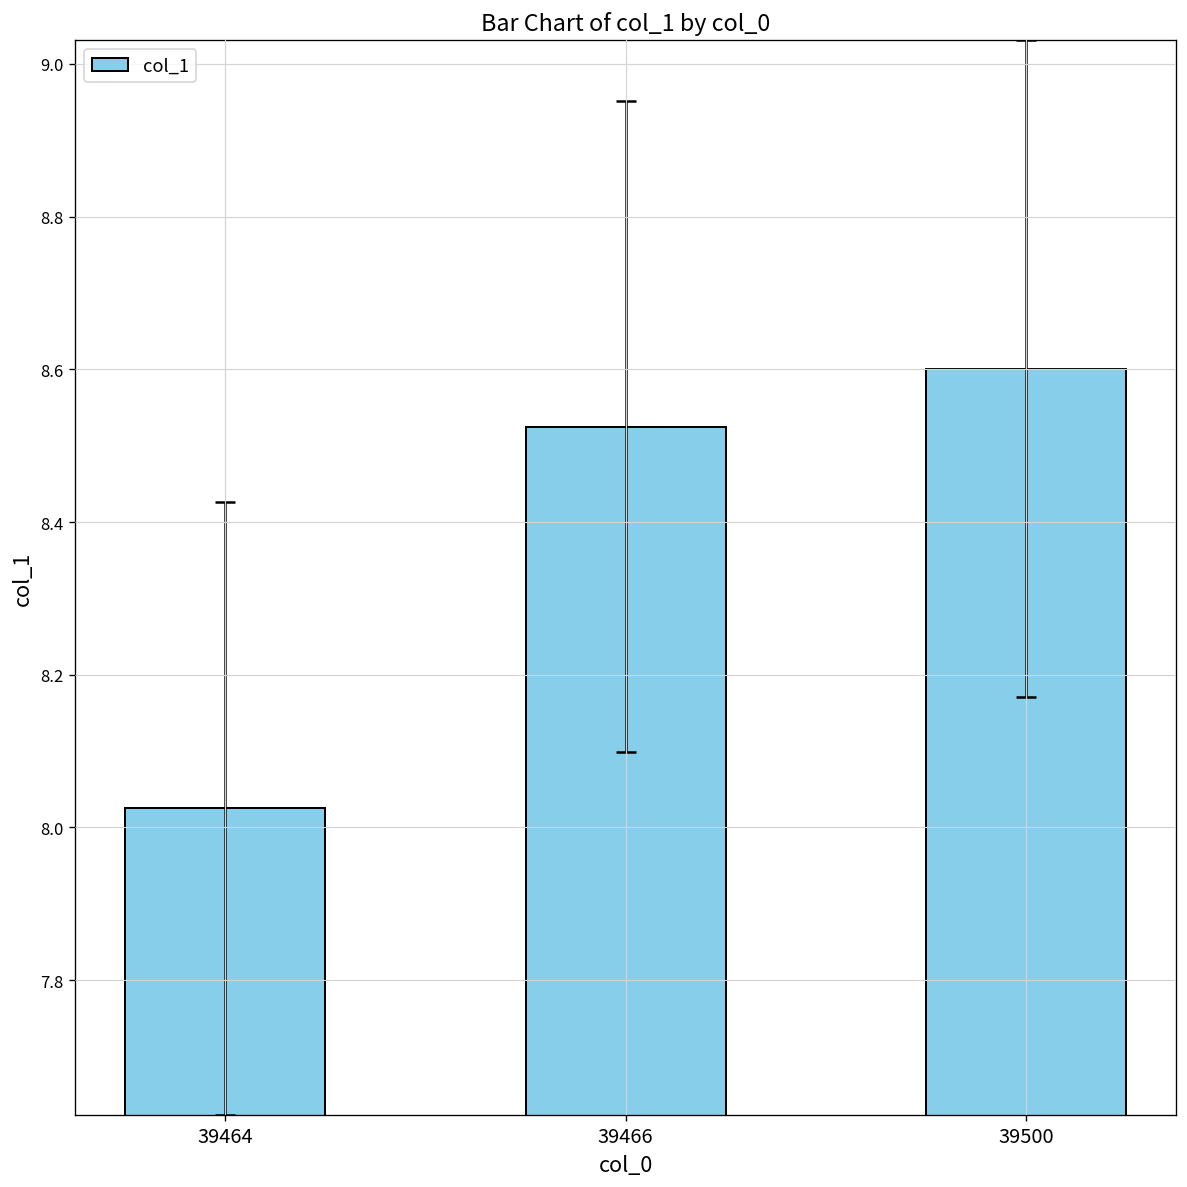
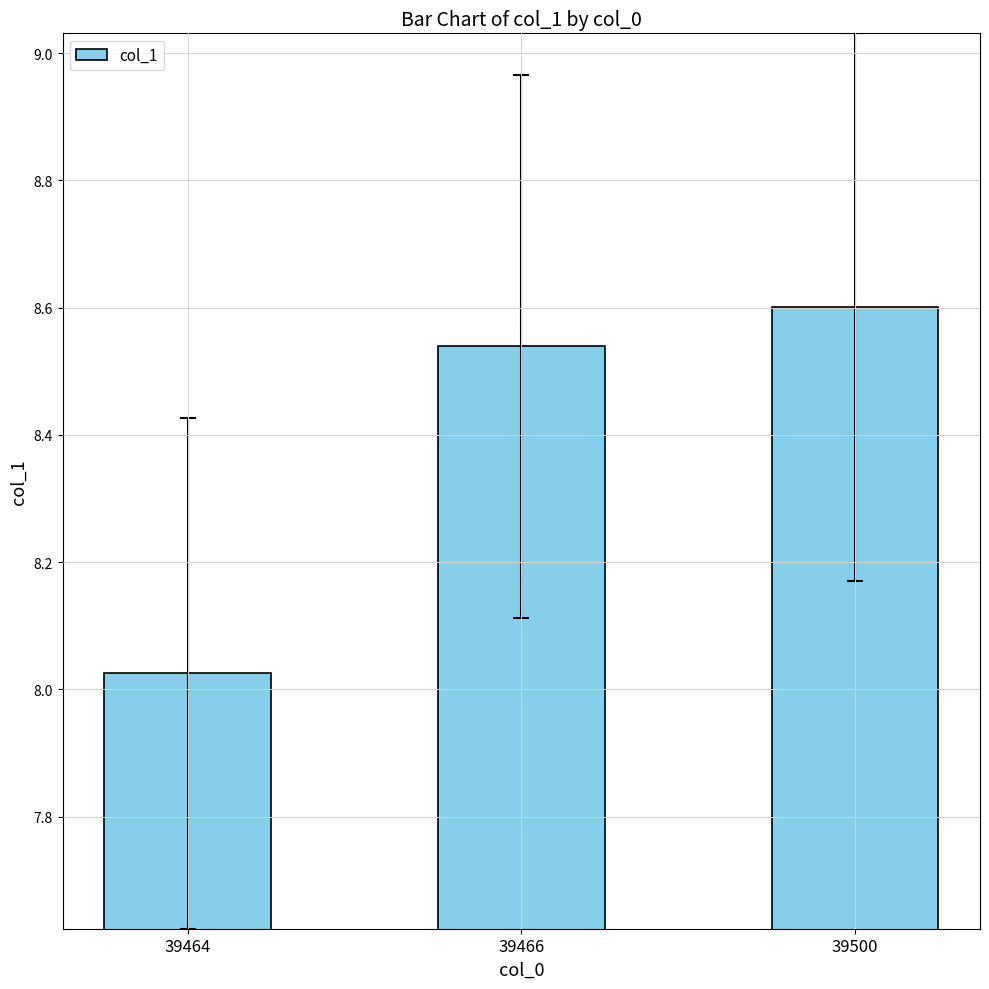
  {
    "col_1": {
      "39464": 8.03,
-     "39466": 8.53,
+     "39466": 8.54,
      "39500": 8.60
    }
  }
